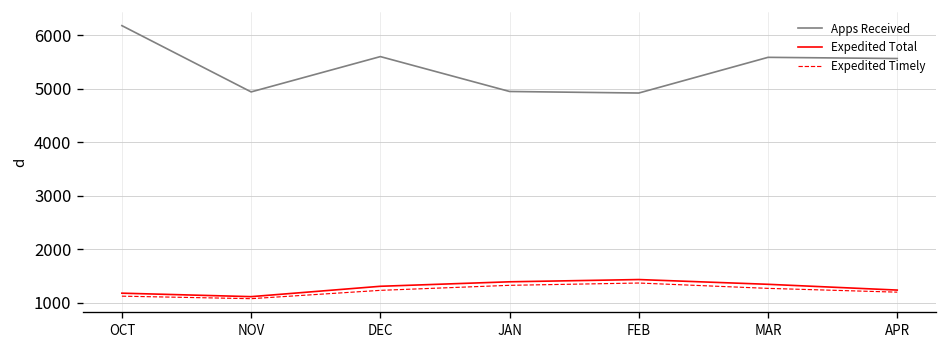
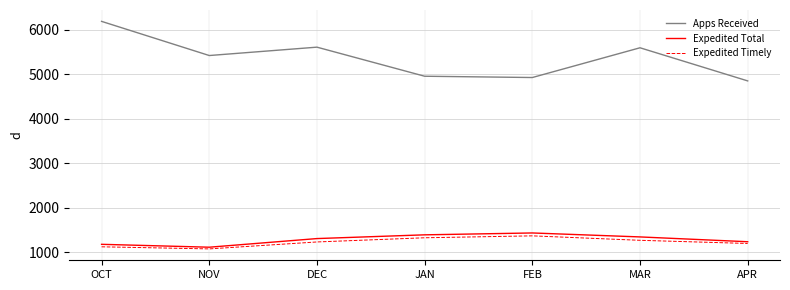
  {
    "Apps Received": {
      "OCT": 6200,
-     "NOV": 4900,
+     "NOV": 5400,
      "DEC": 5600,
      "JAN": 5000,
      "FEB": 4900,
      "MAR": 5600,
-     "APR": 5600
+     "APR": 4800
    }
  }
